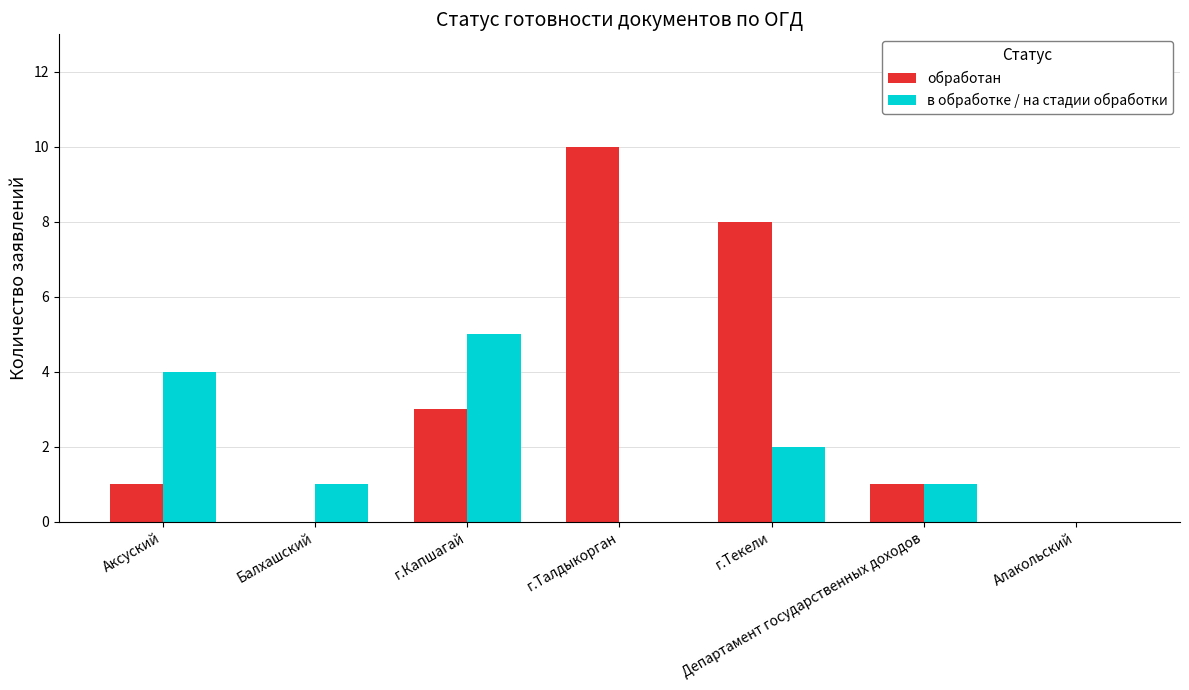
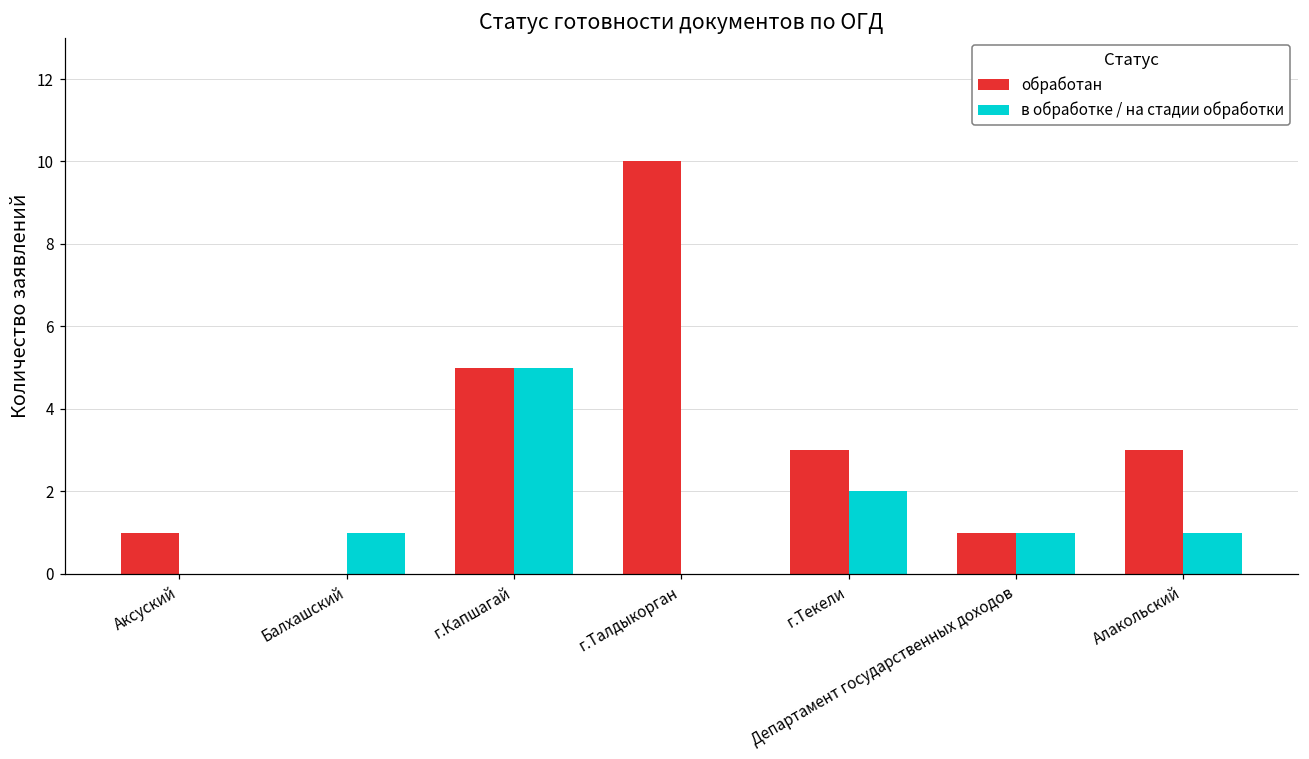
  {
    "обработан": {
      "Аксуский": 1,
      "Балхашский": 0,
-     "г.Капшагай": 3,
+     "г.Капшагай": 5,
      "г.Талдыкорган": 10,
-     "г.Текели": 8,
+     "г.Текели": 3,
      "Департамент государственных доходов": 1,
-     "Алакольский": 0
+     "Алакольский": 3
    },
    "в обработке / на стадии обработки": {
-     "Аксуский": 4,
+     "Аксуский": 0,
      "Балхашский": 1,
      "г.Капшагай": 5,
      "г.Талдыкорган": 0,
      "г.Текели": 2,
      "Департамент государственных доходов": 1,
-     "Алакольский": 0
+     "Алакольский": 1
    }
  }
